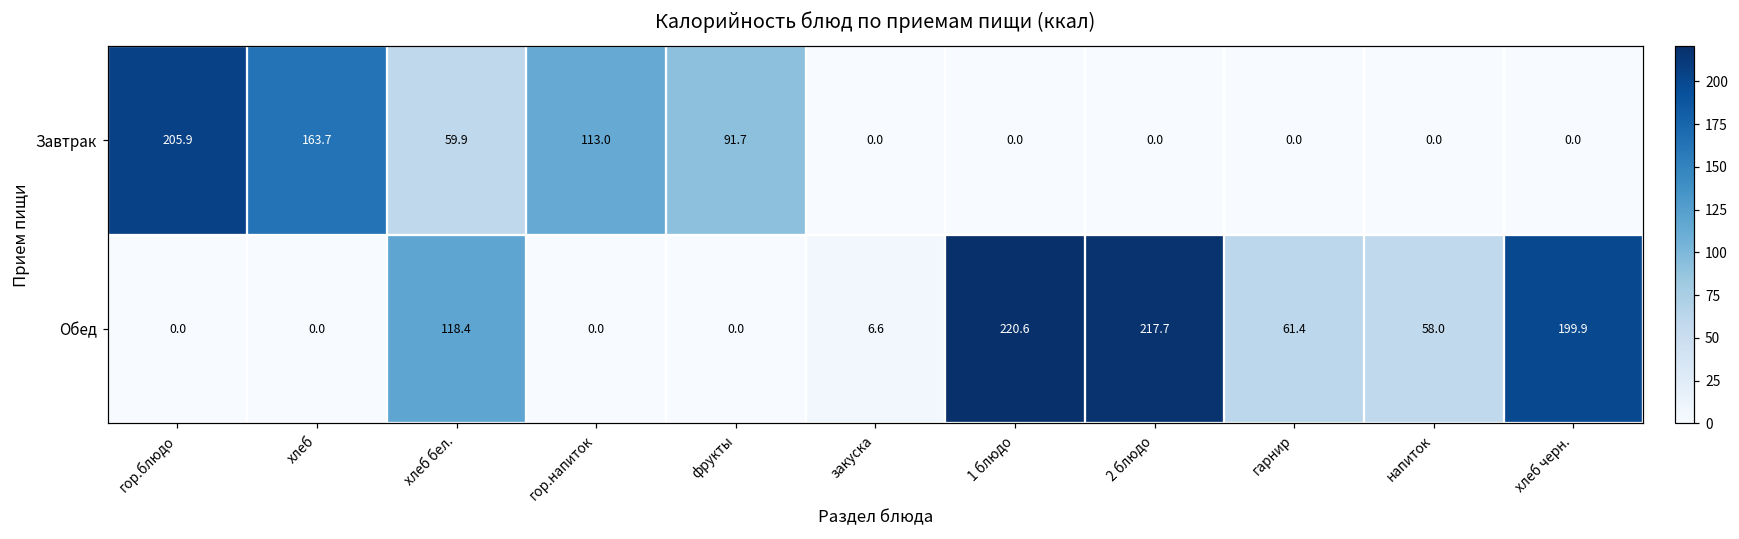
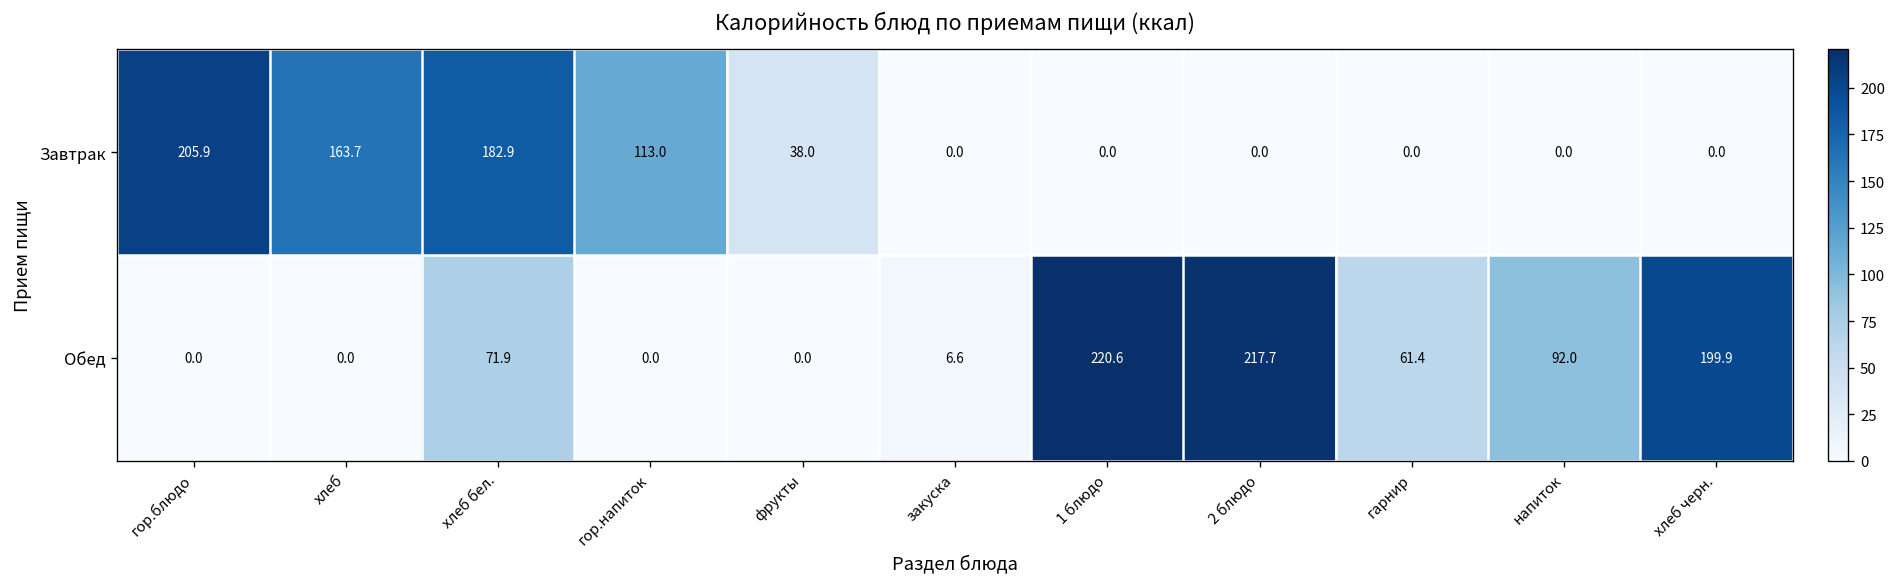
  {
    "Завтрак": {
      "гор.блюдо": 205.9,
      "хлеб": 163.7,
-     "хлеб бел.": 59.9,
+     "хлеб бел.": 182.9,
      "гор.напиток": 113.0,
-     "фрукты": 91.7,
+     "фрукты": 38.0,
      "закуска": 0.0,
      "1 блюдо": 0.0,
      "2 блюдо": 0.0,
      "гарнир": 0.0,
      "напиток": 0.0,
      "хлеб черн.": 0.0
    },
    "Обед": {
      "гор.блюдо": 0.0,
      "хлеб": 0.0,
-     "хлеб бел.": 118.4,
+     "хлеб бел.": 71.9,
      "гор.напиток": 0.0,
      "фрукты": 0.0,
      "закуска": 6.6,
      "1 блюдо": 220.6,
      "2 блюдо": 217.7,
      "гарнир": 61.4,
-     "напиток": 58.0,
+     "напиток": 92.0,
      "хлеб черн.": 199.9
    }
  }
